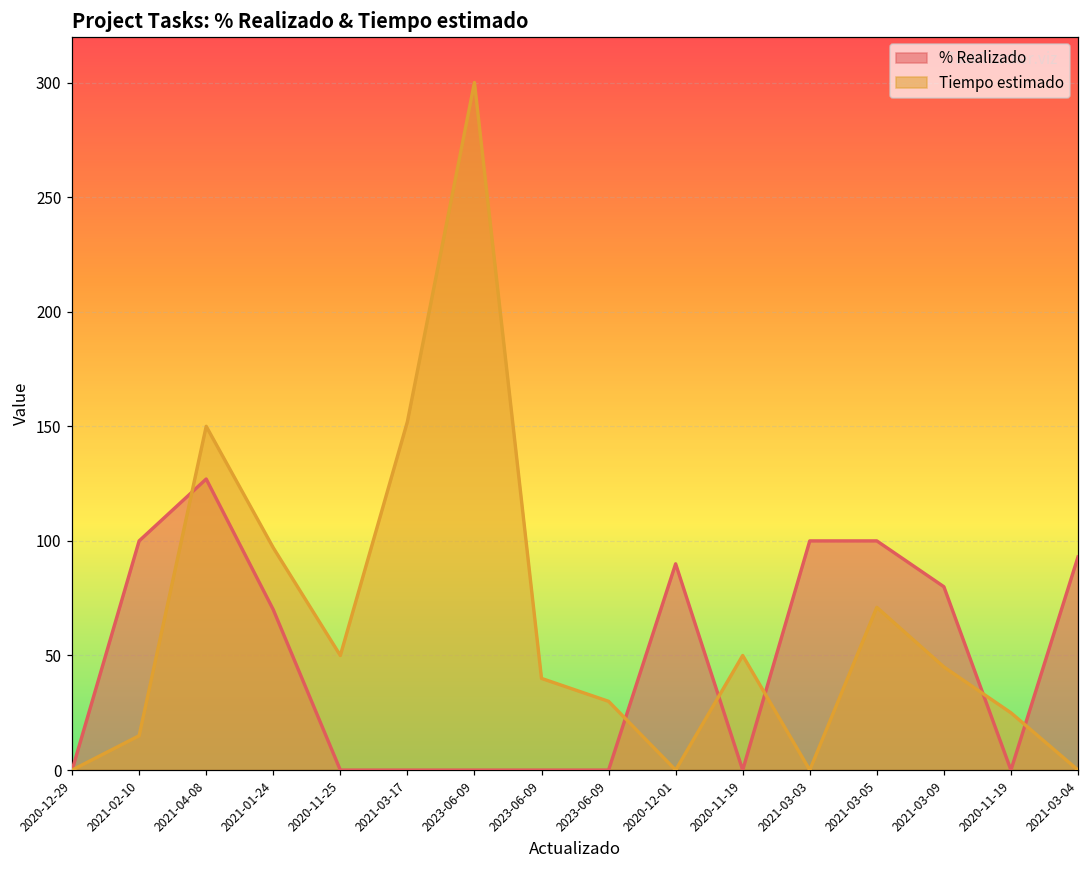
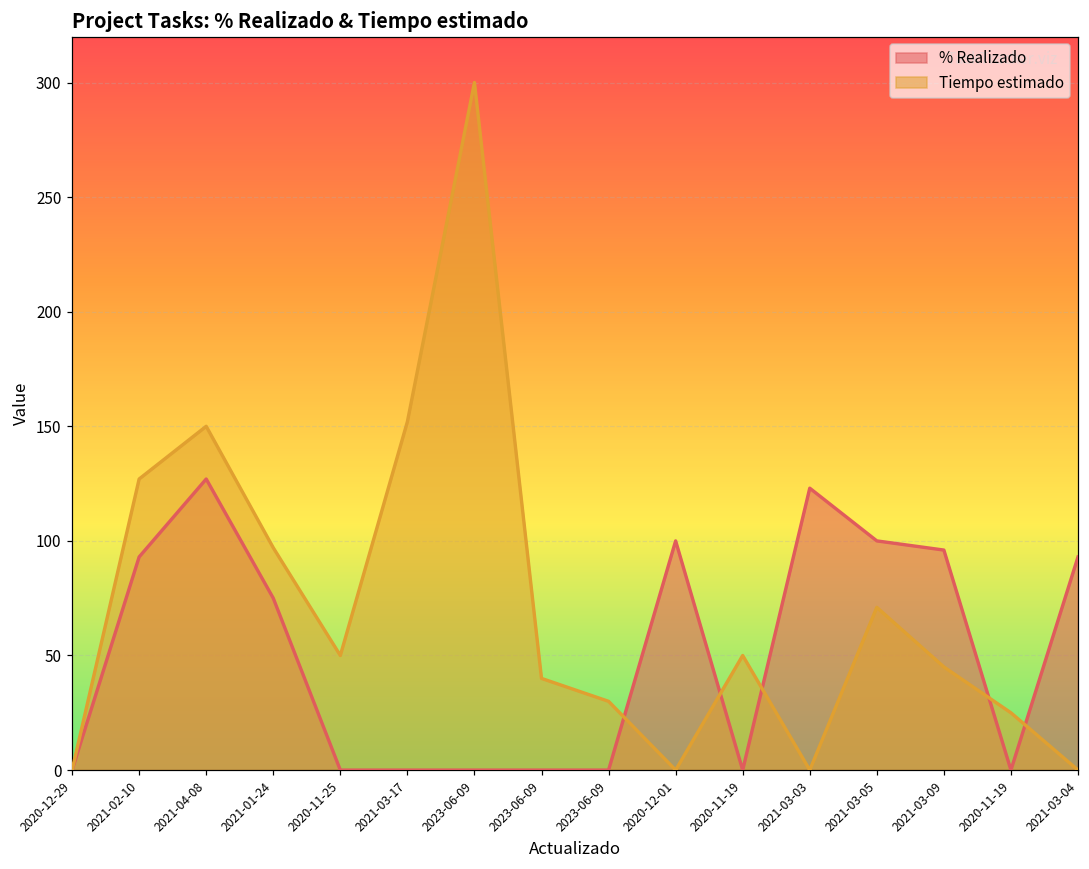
  {
    "% Realizado": {
-     "2021-02-10": 100,
+     "2021-02-10": 93,
      "2021-04-08": 127,
-     "2021-01-24": 70,
+     "2021-01-24": 75,
      "2020-11-25": 0,
      "2021-03-17": 0,
-     "2020-12-01": 90,
-     "2021-03-03": 100,
+     "2020-12-01": 100,
+     "2021-03-03": 123,
      "2021-03-05": 100,
-     "2021-03-09": 80,
+     "2021-03-09": 96,
      "2021-03-04": 93
    },
    "Tiempo estimado": {
-     "2021-02-10": 15,
+     "2021-02-10": 127,
      "2021-04-08": 150,
      "2021-01-24": 97,
      "2020-11-25": 50,
      "2021-03-17": 152,
      "2020-12-01": 0,
      "2021-03-03": 0,
      "2021-03-05": 71,
      "2021-03-09": 45,
      "2021-03-04": 0
    }
  }
